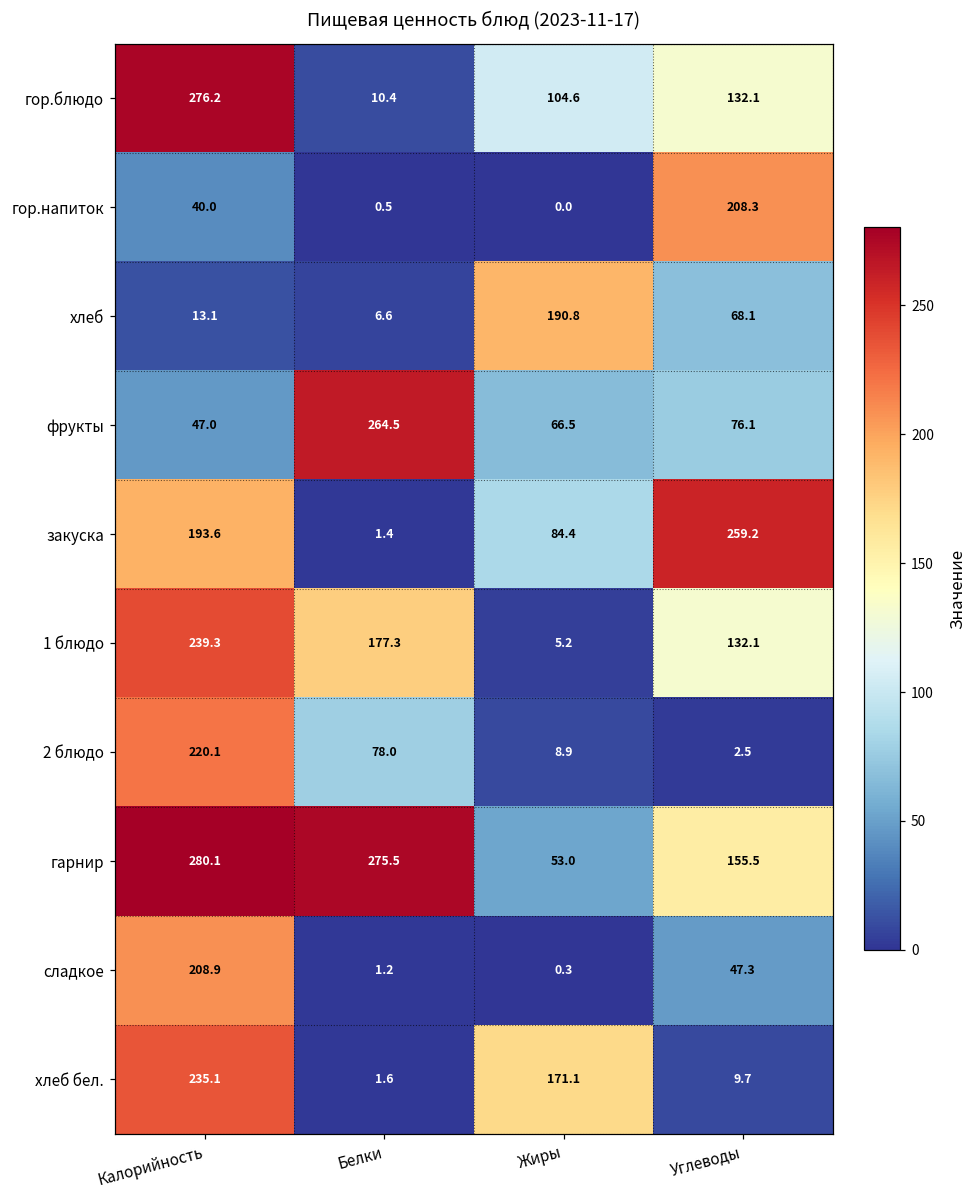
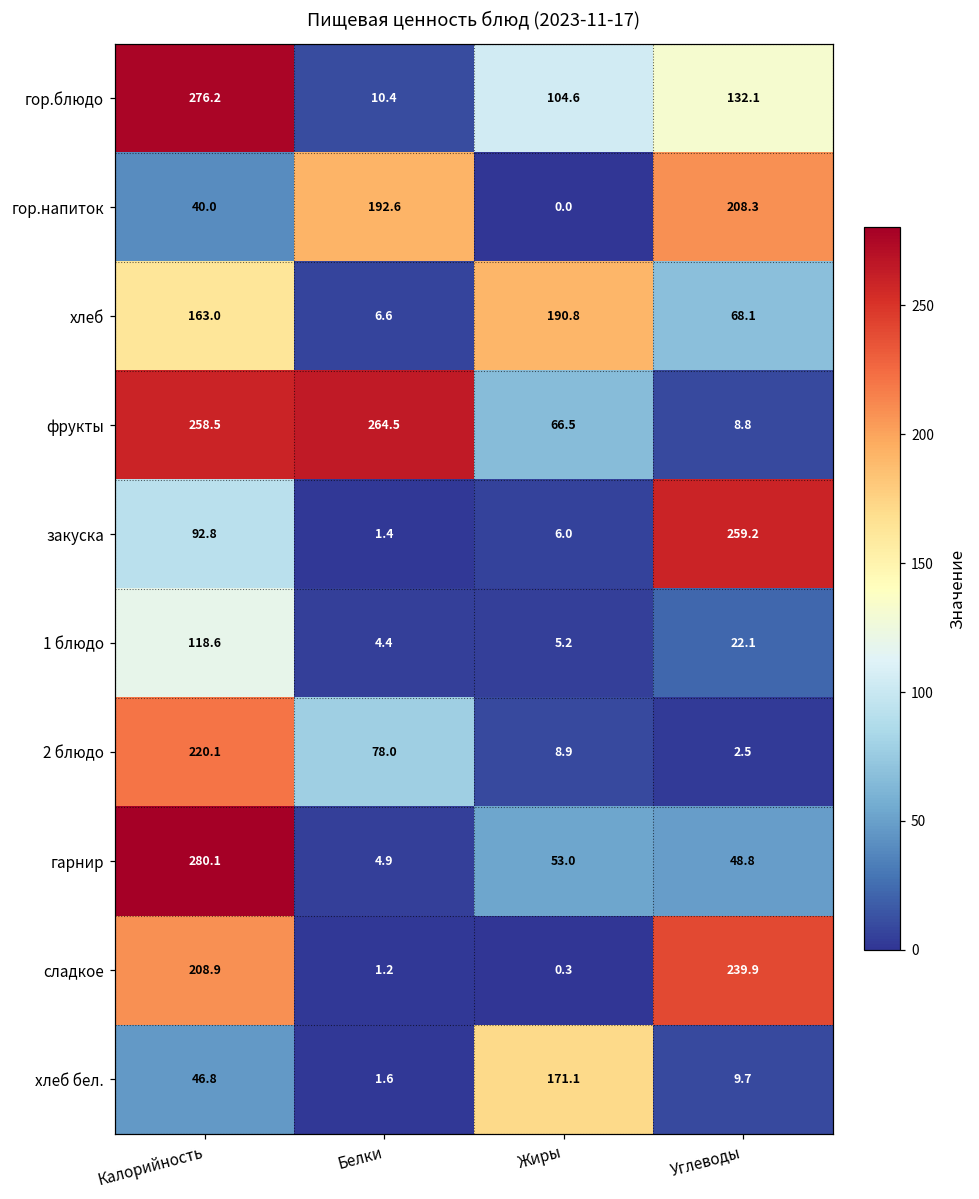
  {
    "гор.блюдо": {
      "Калорийность": 276.2,
      "Белки": 10.4,
      "Жиры": 104.6,
      "Углеводы": 132.1
    },
    "гор.напиток": {
      "Калорийность": 40.0,
-     "Белки": 0.5,
+     "Белки": 192.6,
      "Жиры": 0.0,
      "Углеводы": 208.3
    },
    "хлеб": {
-     "Калорийность": 13.1,
+     "Калорийность": 163.0,
      "Белки": 6.6,
      "Жиры": 190.8,
      "Углеводы": 68.1
    },
    "фрукты": {
-     "Калорийность": 47.0,
+     "Калорийность": 258.5,
      "Белки": 264.5,
      "Жиры": 66.5,
-     "Углеводы": 76.1
+     "Углеводы": 8.8
    },
    "закуска": {
-     "Калорийность": 193.6,
+     "Калорийность": 92.8,
      "Белки": 1.4,
-     "Жиры": 84.4,
+     "Жиры": 6.0,
      "Углеводы": 259.2
    },
    "1 блюдо": {
-     "Калорийность": 239.3,
-     "Белки": 177.3,
+     "Калорийность": 118.6,
+     "Белки": 4.4,
      "Жиры": 5.2,
-     "Углеводы": 132.1
+     "Углеводы": 22.1
    },
    "2 блюдо": {
      "Калорийность": 220.1,
      "Белки": 78.0,
      "Жиры": 8.9,
      "Углеводы": 2.5
    },
    "гарнир": {
      "Калорийность": 280.1,
-     "Белки": 275.5,
+     "Белки": 4.9,
      "Жиры": 53.0,
-     "Углеводы": 155.5
+     "Углеводы": 48.8
    },
    "сладкое": {
      "Калорийность": 208.9,
      "Белки": 1.2,
      "Жиры": 0.3,
-     "Углеводы": 47.3
+     "Углеводы": 239.9
    },
    "хлеб бел.": {
-     "Калорийность": 235.1,
+     "Калорийность": 46.8,
      "Белки": 1.6,
      "Жиры": 171.1,
      "Углеводы": 9.7
    }
  }
